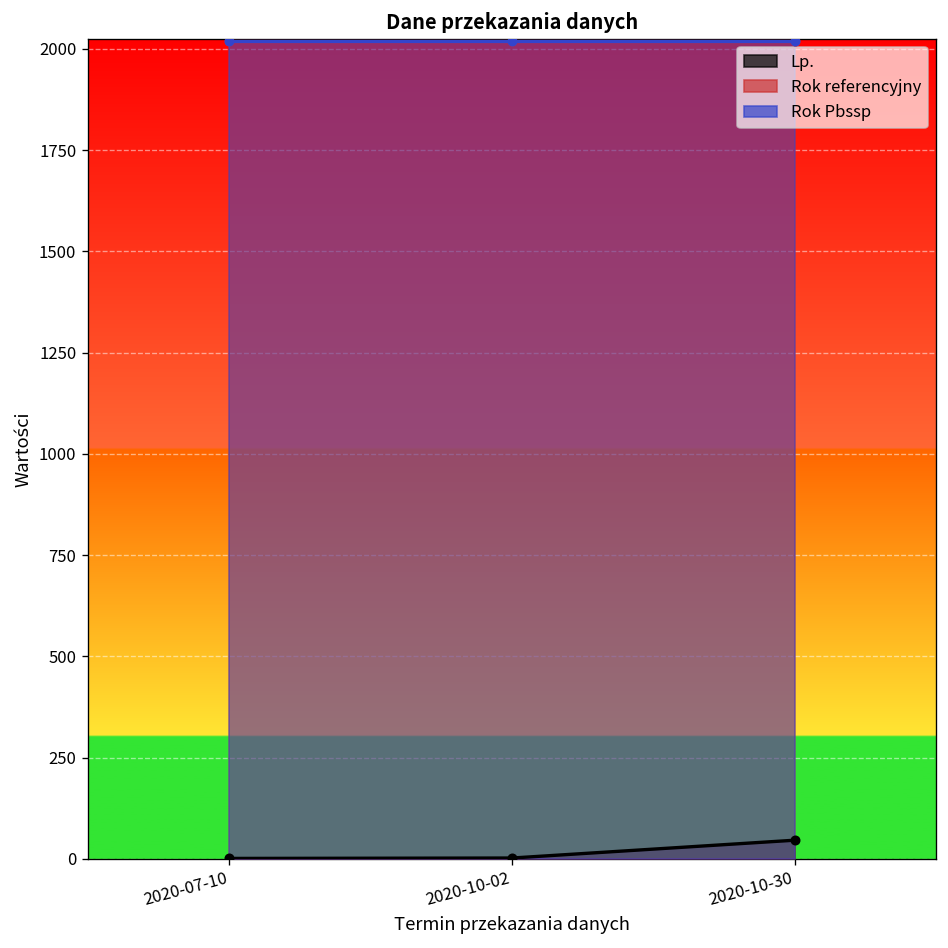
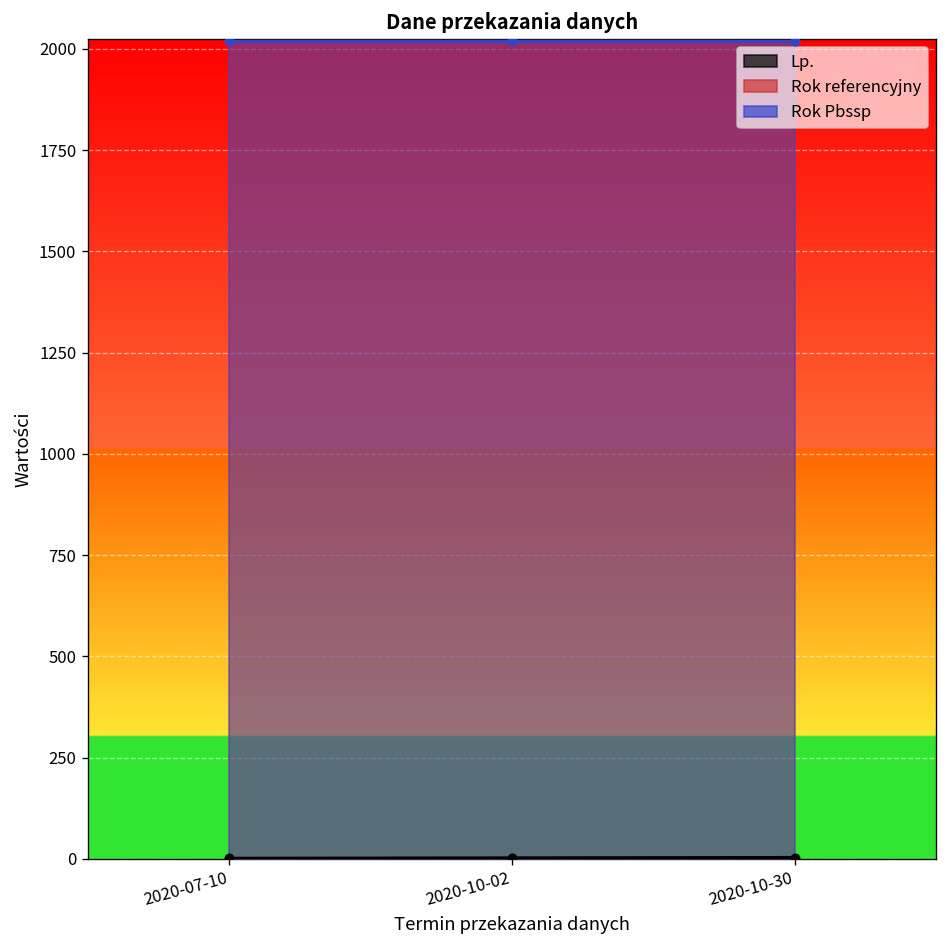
  {
    "Lp.": {
      "2020-07-10": 0,
      "2020-10-02": 0,
-     "2020-10-30": 50
+     "2020-10-30": 0
    },
    "Rok Pbssp": {
      "2020-07-10": 2020,
      "2020-10-02": 2020,
      "2020-10-30": 2020
    }
  }
